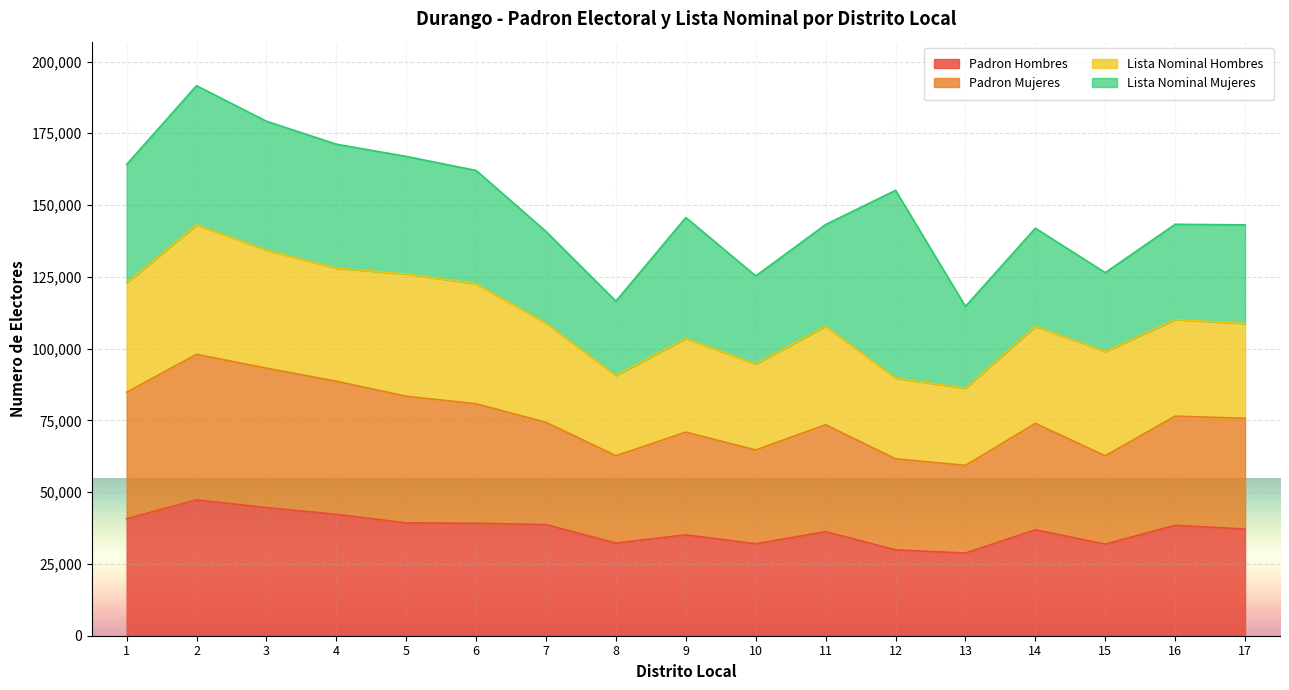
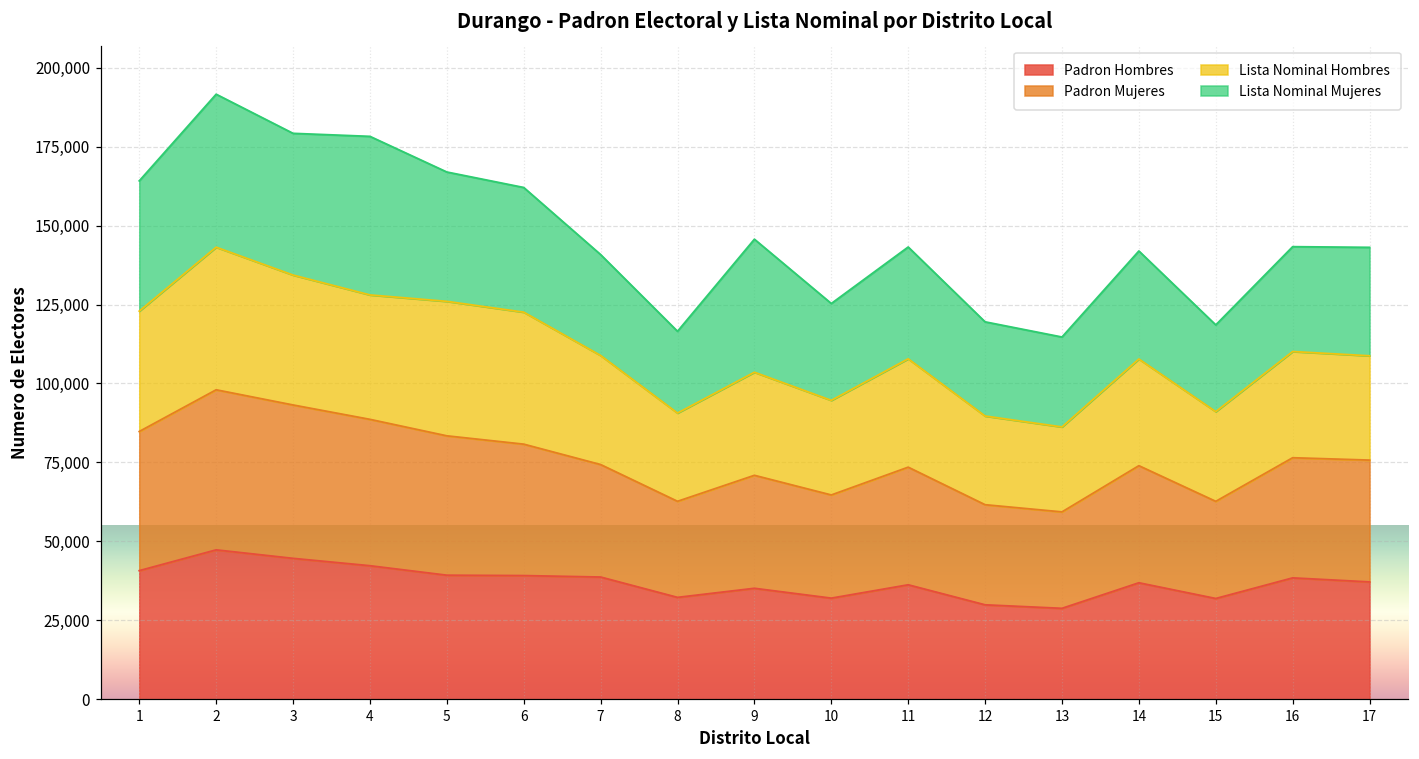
  {
    "Lista Nominal Hombres": {
      "1": "38,000",
      "2": "45,000",
      "3": "41,000",
      "4": "39,000",
      "5": "43,000",
      "6": "42,000",
      "7": "35,000",
      "8": "28,000",
      "9": "33,000",
      "10": "30,000",
      "11": "34,000",
      "12": "28,000",
      "13": "27,000",
      "14": "34,000",
-     "15": "36,000",
+     "15": "28,000",
      "16": "34,000",
      "17": "33,000"
    },
    "Lista Nominal Mujeres": {
      "1": "41,000",
      "2": "48,000",
      "3": "45,000",
-     "4": "43,000",
+     "4": "50,000",
      "5": "41,000",
      "6": "39,000",
      "7": "32,000",
      "8": "26,000",
      "9": "42,000",
      "10": "31,000",
      "11": "35,000",
-     "12": "65,000",
+     "12": "30,000",
      "13": "28,000",
      "14": "34,000",
      "15": "27,000",
      "16": "33,000",
      "17": "34,000"
    }
  }
